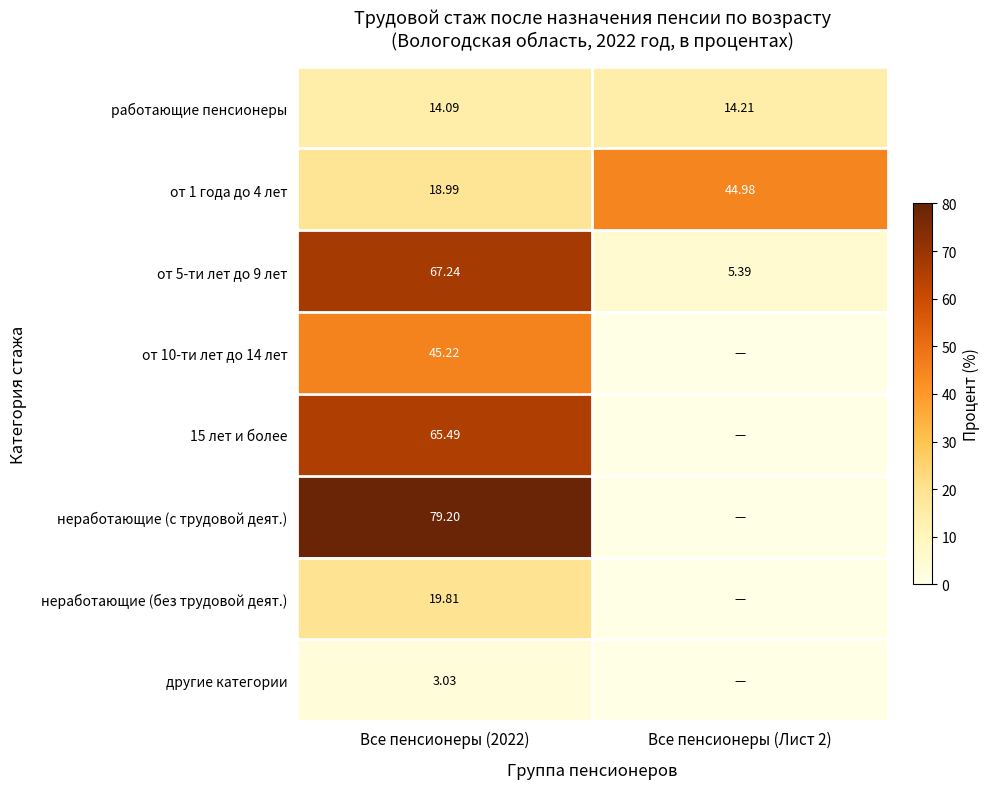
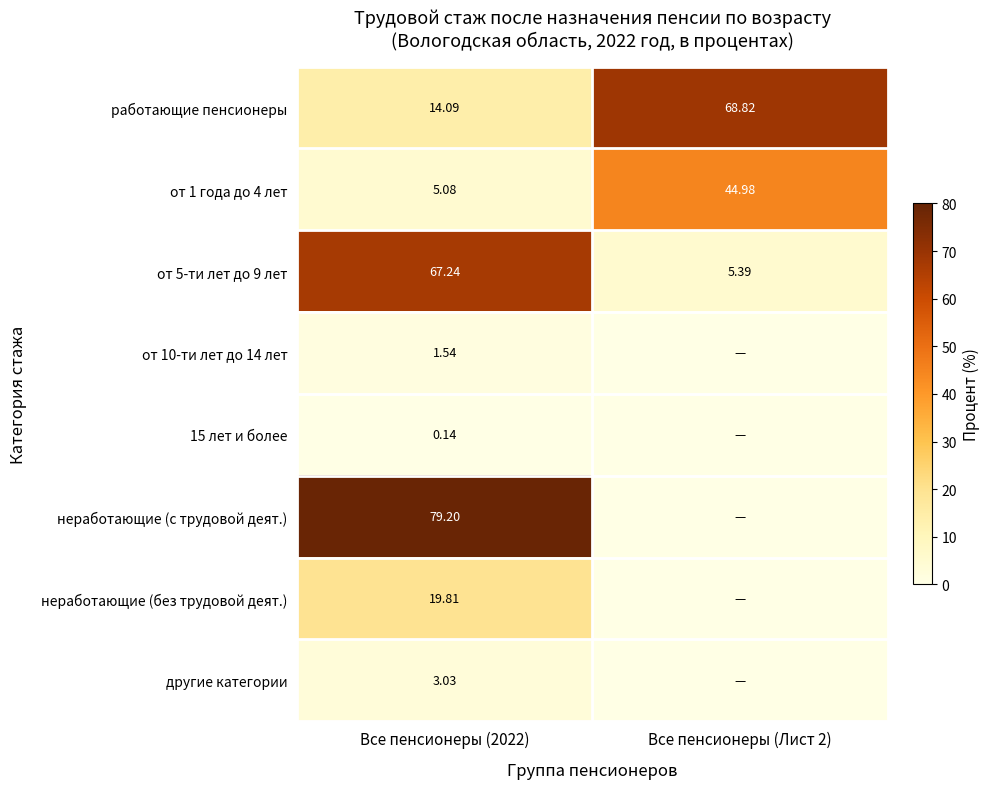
  {
    "работающие пенсионеры": {
      "Все пенсионеры (2022)": 14.09,
-     "Все пенсионеры (Лист 2)": 14.21
+     "Все пенсионеры (Лист 2)": 68.82
    },
    "от 1 года до 4 лет": {
-     "Все пенсионеры (2022)": 18.99,
+     "Все пенсионеры (2022)": 5.08,
      "Все пенсионеры (Лист 2)": 44.98
    },
    "от 5-ти лет до 9 лет": {
      "Все пенсионеры (2022)": 67.24,
      "Все пенсионеры (Лист 2)": 5.39
    },
    "от 10-ти лет до 14 лет": {
-     "Все пенсионеры (2022)": 45.22
+     "Все пенсионеры (2022)": 1.54
    },
    "15 лет и более": {
-     "Все пенсионеры (2022)": 65.49
+     "Все пенсионеры (2022)": 0.14
    },
    "неработающие (с трудовой деят.)": {
      "Все пенсионеры (2022)": 79.20
    },
    "неработающие (без трудовой деят.)": {
      "Все пенсионеры (2022)": 19.81
    },
    "другие категории": {
      "Все пенсионеры (2022)": 3.03
    }
  }
